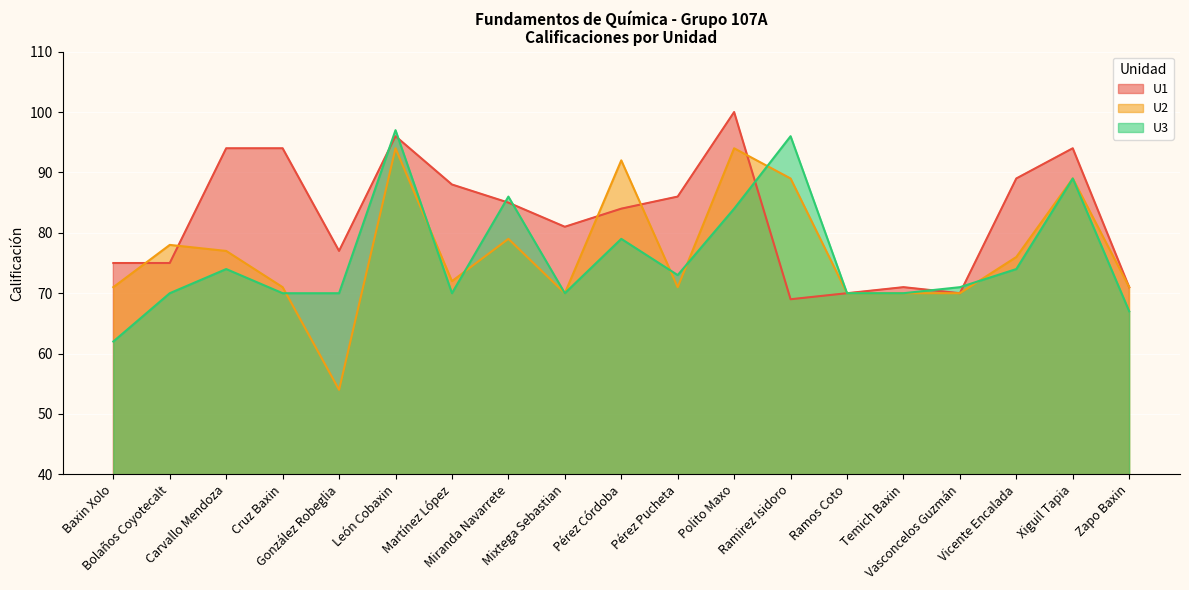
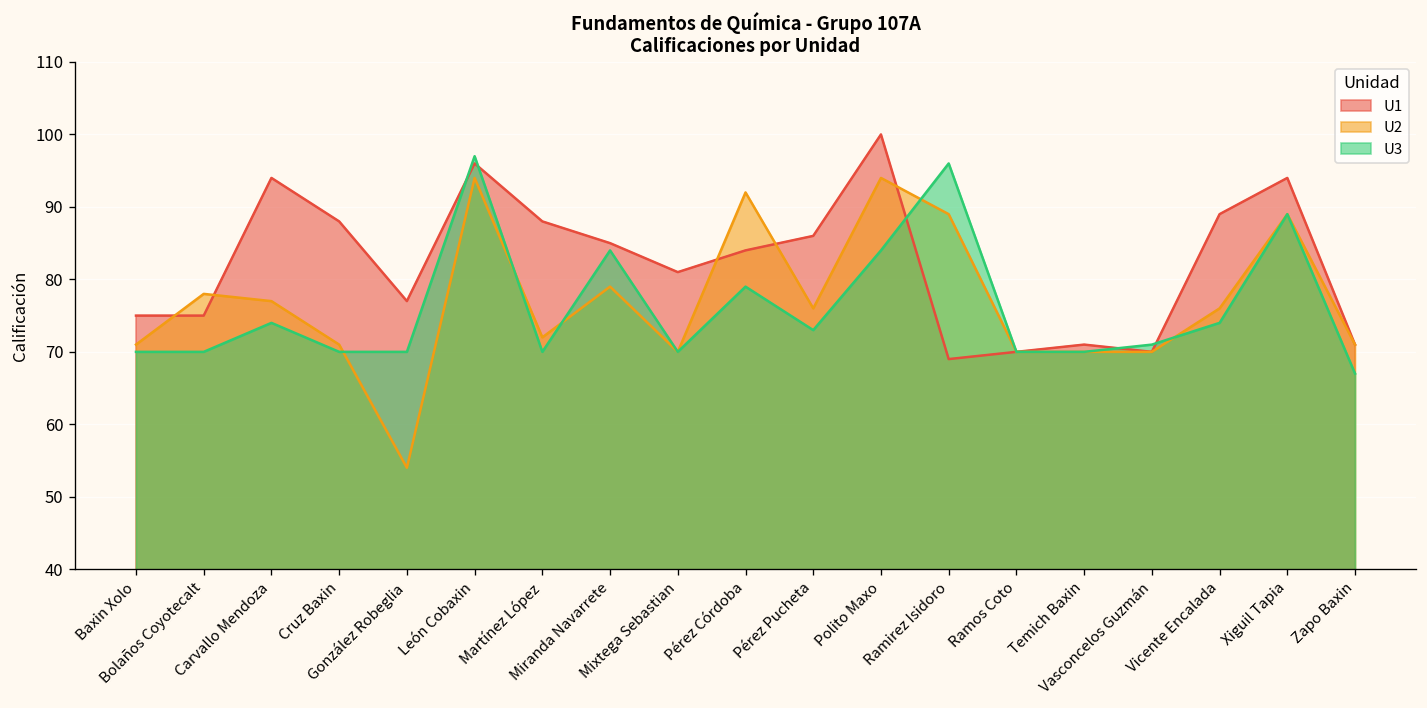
  {
    "U1": {
      "Baxin Xolo": 75,
      "Bolaños Coyotecalt": 75,
      "Carvallo Mendoza": 94,
-     "Cruz Baxin": 94,
+     "Cruz Baxin": 88,
      "González Robeglia": 77,
      "León Cobaxin": 96,
      "Martínez López": 88,
      "Miranda Navarrete": 85,
      "Mixtega Sebastian": 81,
      "Pérez Córdoba": 84,
      "Pérez Pucheta": 86,
      "Polito Maxo": 100,
      "Ramirez Isidoro": 69,
      "Temich Baxin": 71,
      "Vicente Encalada": 89,
      "Xiguil Tapia": 94
    },
    "U2": {
      "Baxin Xolo": 71,
      "Bolaños Coyotecalt": 78,
      "Carvallo Mendoza": 77,
      "Cruz Baxin": 71,
      "González Robeglia": 54,
      "León Cobaxin": 94,
      "Martínez López": 72,
      "Miranda Navarrete": 79,
      "Pérez Córdoba": 92,
-     "Pérez Pucheta": 71,
+     "Pérez Pucheta": 76,
      "Polito Maxo": 94,
      "Ramirez Isidoro": 89,
      "Vicente Encalada": 76
    },
    "U3": {
-     "Baxin Xolo": 62,
+     "Baxin Xolo": 70,
      "Bolaños Coyotecalt": 70,
      "Carvallo Mendoza": 74,
      "Cruz Baxin": 70,
      "González Robeglia": 70,
      "León Cobaxin": 97,
      "Martínez López": 70,
-     "Miranda Navarrete": 86,
+     "Miranda Navarrete": 84,
      "Pérez Córdoba": 79,
      "Pérez Pucheta": 73,
      "Polito Maxo": 84,
      "Ramirez Isidoro": 96,
      "Vasconcelos Guzmán": 71,
      "Vicente Encalada": 74,
      "Zapo Baxin": 67
    }
  }
